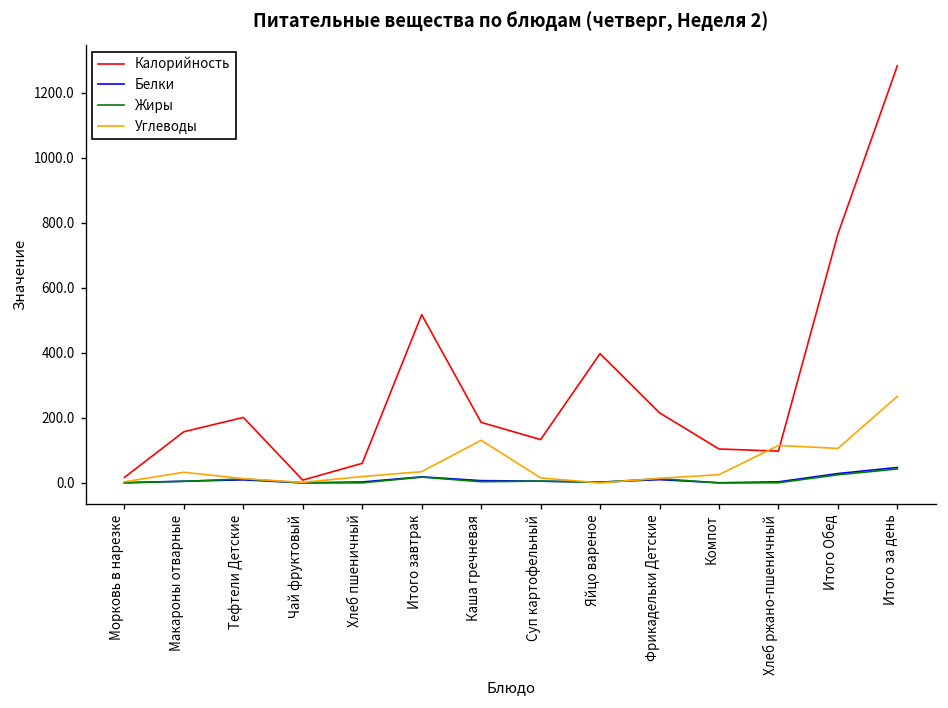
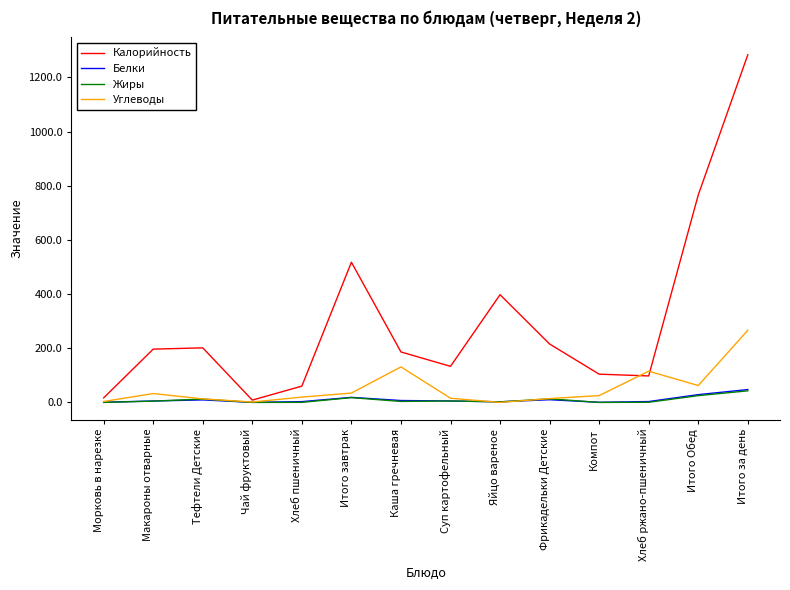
  {
    "Калорийность": {
      "Морковь в нарезке": 20,
-     "Макароны отварные": 160,
+     "Макароны отварные": 200,
      "Тефтели Детские": 200,
      "Хлеб пшеничный": 60,
      "Итого завтрак": 520,
      "Каша гречневая": 190,
      "Суп картофельный": 130,
      "Яйцо вареное": 400,
      "Фрикадельки Детские": 220,
      "Компот": 100,
      "Хлеб ржано-пшеничный": 100,
      "Итого Обед": 770,
      "Итого за день": 1280
    },
    "Углеводы": {
      "Макароны отварные": 30,
      "Хлеб пшеничный": 20,
      "Итого завтрак": 30,
      "Каша гречневая": 130,
      "Суп картофельный": 20,
      "Компот": 30,
      "Хлеб ржано-пшеничный": 120,
-     "Итого Обед": 110,
+     "Итого Обед": 60,
      "Итого за день": 270
    }
  }
